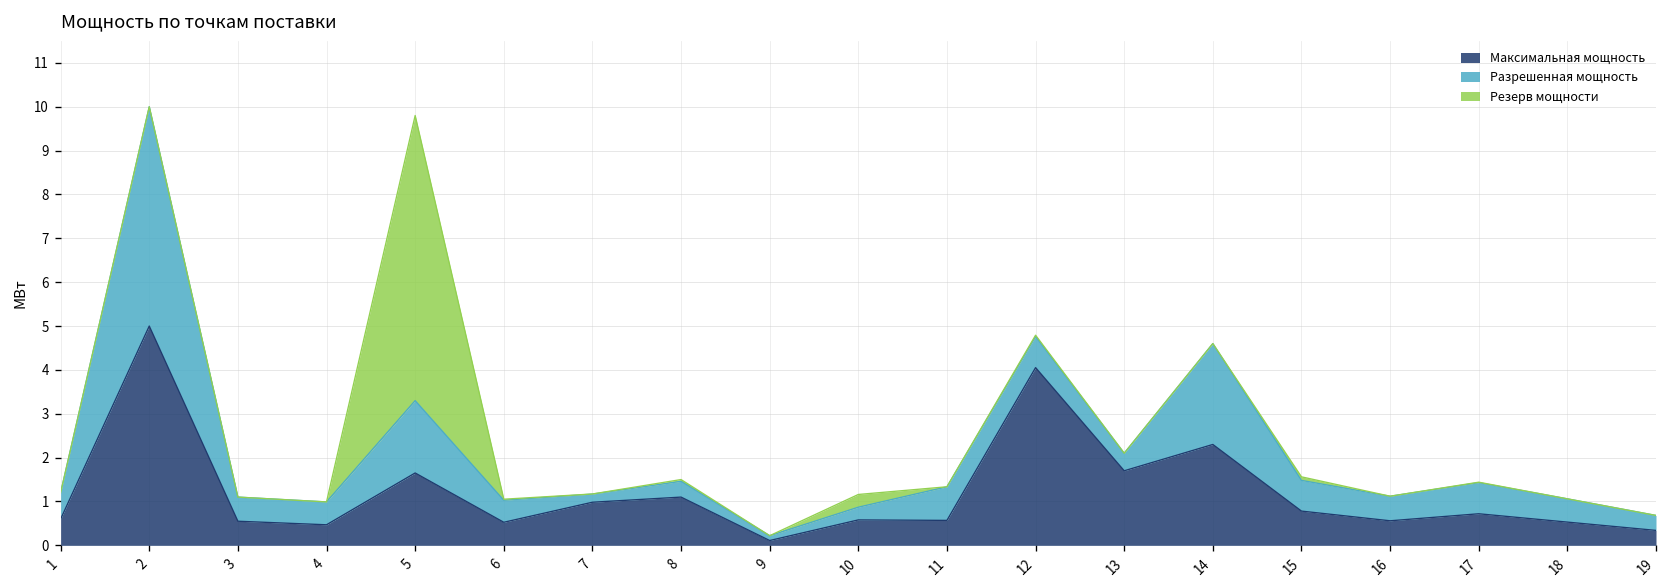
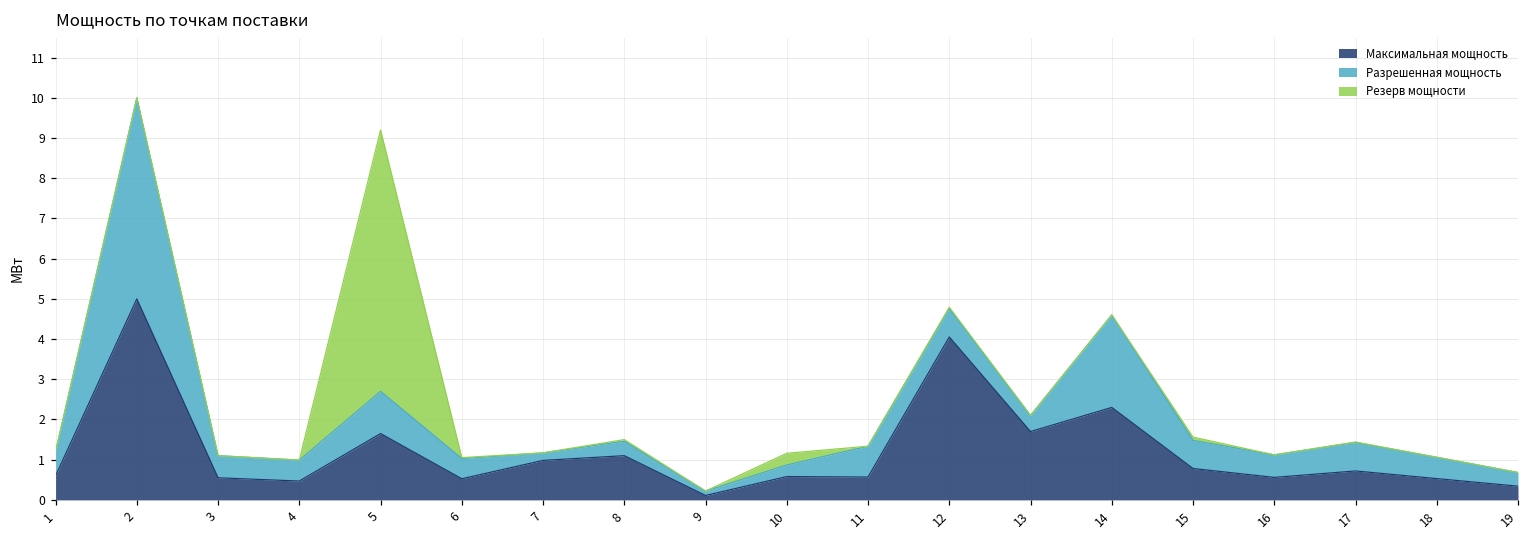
  {
    "Максимальная мощность": {
      "1": 0.6,
      "2": 5.0,
      "3": 0.6,
      "4": 0.5,
      "5": 1.7,
      "6": 0.5,
      "7": 1.0,
      "8": 1.1,
      "9": 0.1,
      "10": 0.6,
      "11": 0.6,
      "12": 4.1,
      "13": 1.7,
      "14": 2.3,
      "15": 0.8,
      "16": 0.6,
      "17": 0.7,
      "18": 0.5,
      "19": 0.3
    },
    "Разрешенная мощность": {
-     "5": 1.7,
+     "5": 1.1,
      "10": 0.3,
      "15": 0.7
    },
    "Резерв мощности": {
      "5": 6.5,
      "10": 0.3,
      "15": 0.1
    }
  }
